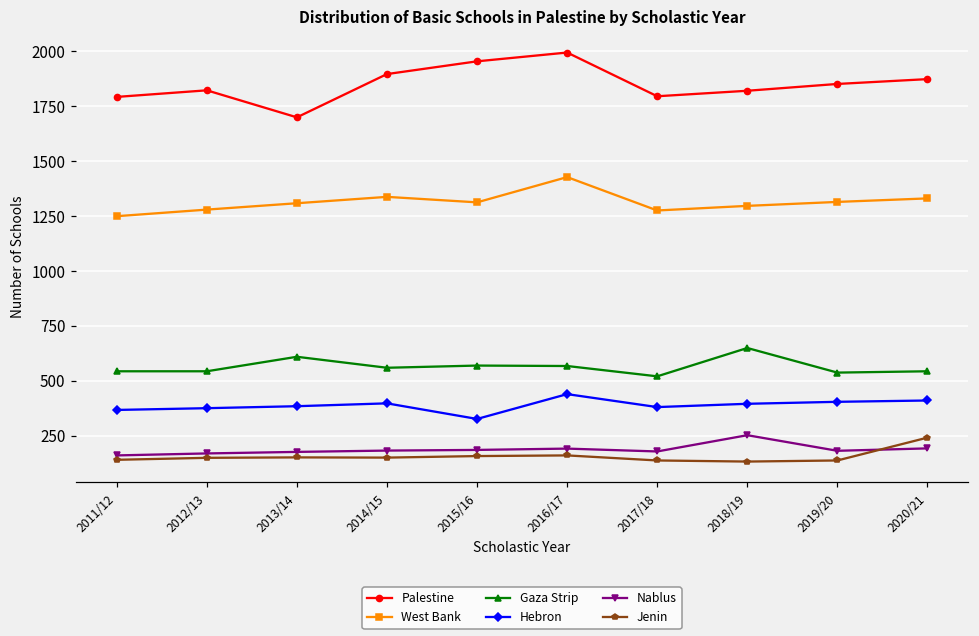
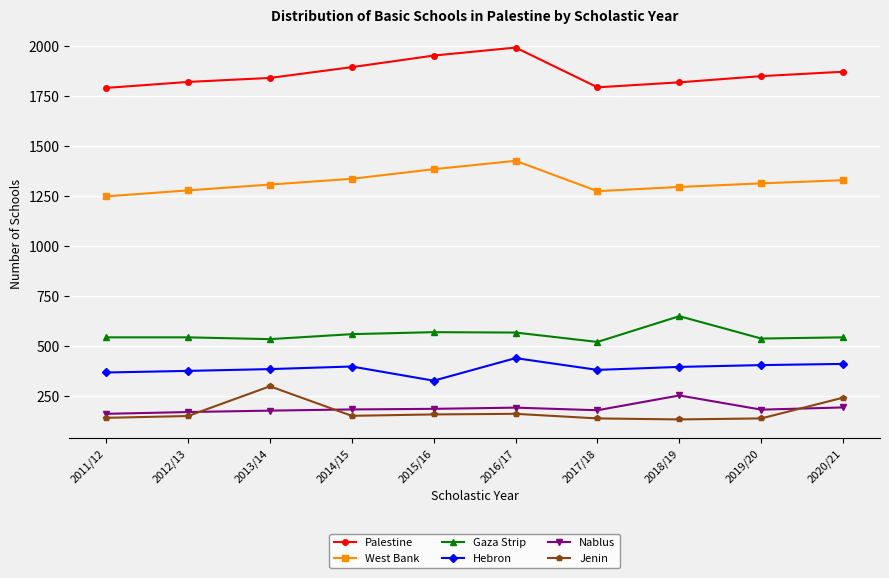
  {
    "Palestine": {
      "2011/12": 1790,
      "2012/13": 1820,
-     "2013/14": 1700,
+     "2013/14": 1840,
      "2014/15": 1900,
      "2015/16": 1950,
      "2016/17": 1990,
      "2017/18": 1800,
      "2018/19": 1820,
      "2019/20": 1850,
      "2020/21": 1870
    },
    "West Bank": {
      "2011/12": 1250,
      "2012/13": 1280,
      "2013/14": 1310,
      "2014/15": 1340,
-     "2015/16": 1310,
+     "2015/16": 1390,
      "2016/17": 1430,
      "2017/18": 1280,
      "2018/19": 1300,
      "2019/20": 1310,
      "2020/21": 1330
    },
    "Gaza Strip": {
      "2011/12": 540,
      "2012/13": 540,
-     "2013/14": 610,
+     "2013/14": 530,
      "2014/15": 560,
      "2015/16": 570,
      "2016/17": 570,
      "2017/18": 520,
      "2018/19": 650,
      "2019/20": 540,
      "2020/21": 540
    },
    "Hebron": {
      "2011/12": 370,
      "2012/13": 380,
      "2013/14": 380,
      "2014/15": 400,
      "2015/16": 330,
      "2016/17": 440,
      "2017/18": 380,
      "2018/19": 400,
      "2019/20": 400,
      "2020/21": 410
    },
    "Nablus": {
      "2011/12": 160,
      "2012/13": 170,
      "2013/14": 180,
      "2014/15": 180,
      "2015/16": 190,
      "2016/17": 190,
      "2017/18": 180,
      "2018/19": 250,
      "2019/20": 180,
      "2020/21": 190
    },
    "Jenin": {
      "2011/12": 140,
      "2012/13": 150,
-     "2013/14": 150,
+     "2013/14": 300,
      "2014/15": 150,
      "2015/16": 160,
      "2016/17": 160,
      "2017/18": 140,
      "2018/19": 130,
      "2019/20": 140,
      "2020/21": 240
    }
  }
